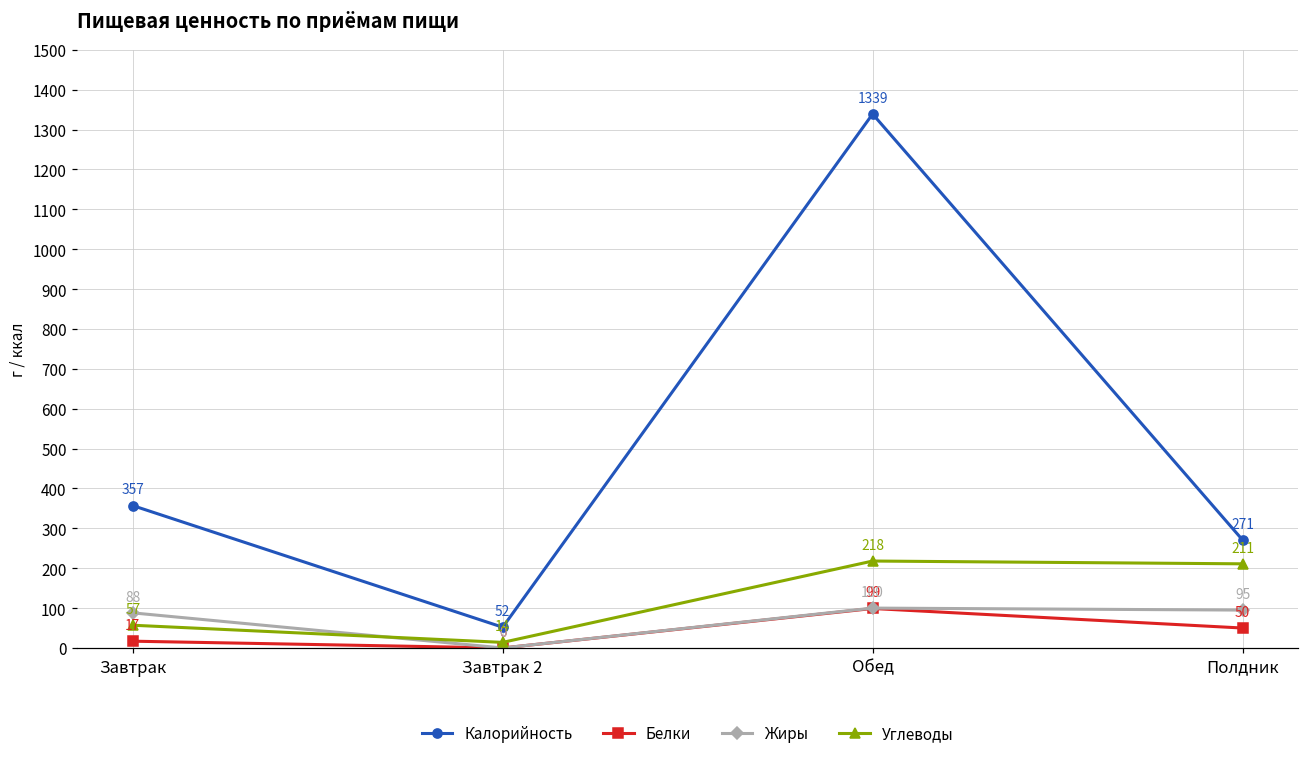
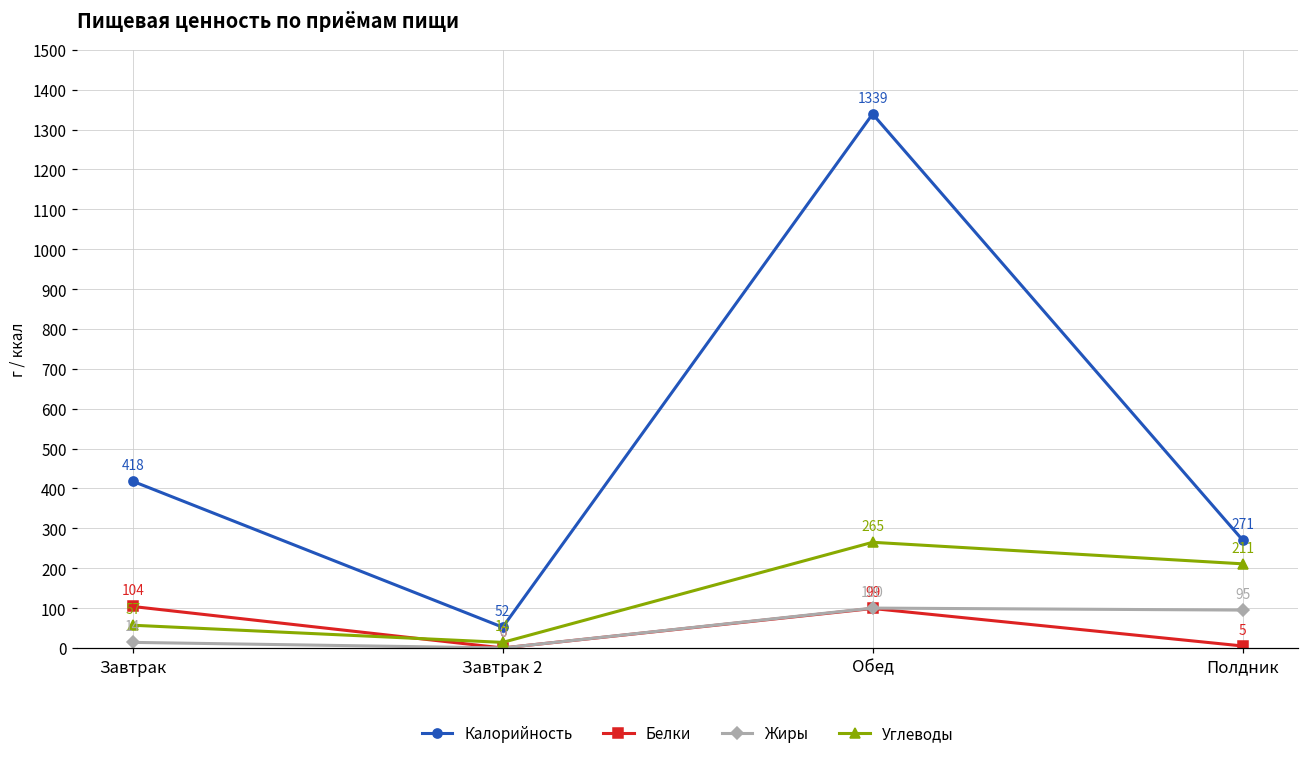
  {
    "Калорийность": {
-     "Завтрак": 357,
+     "Завтрак": 418,
      "Завтрак 2": 52,
      "Обед": 1339,
      "Полдник": 271
    },
    "Белки": {
-     "Завтрак": 17,
-     "Полдник": 50
+     "Завтрак": 104,
+     "Полдник": 5
    },
    "Жиры": {
-     "Завтрак": 88,
+     "Завтрак": 14,
      "Полдник": 95
    },
    "Углеводы": {
-     "Обед": 218
+     "Обед": 265
    }
  }
